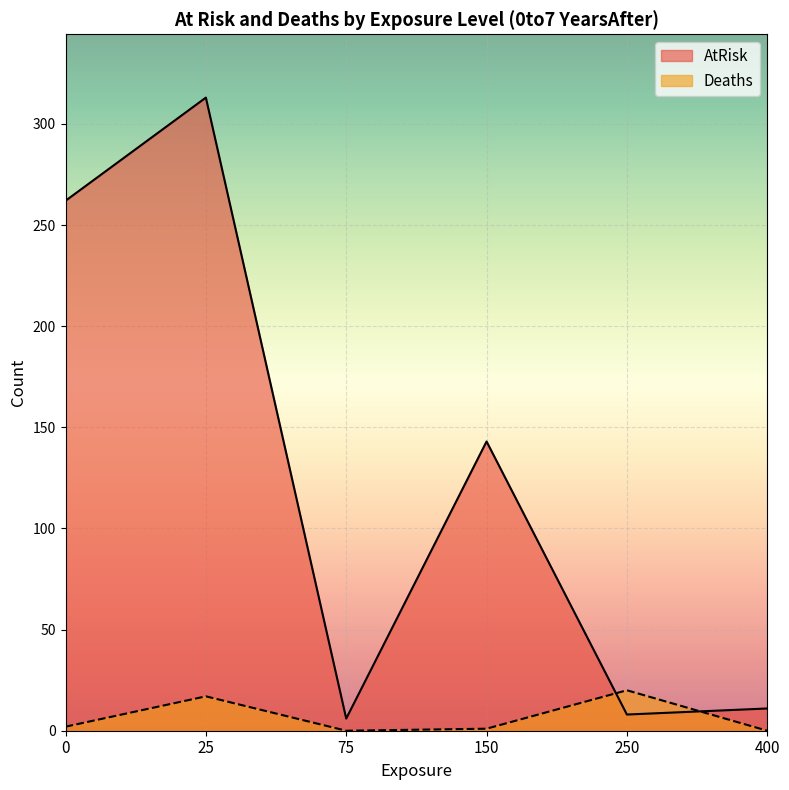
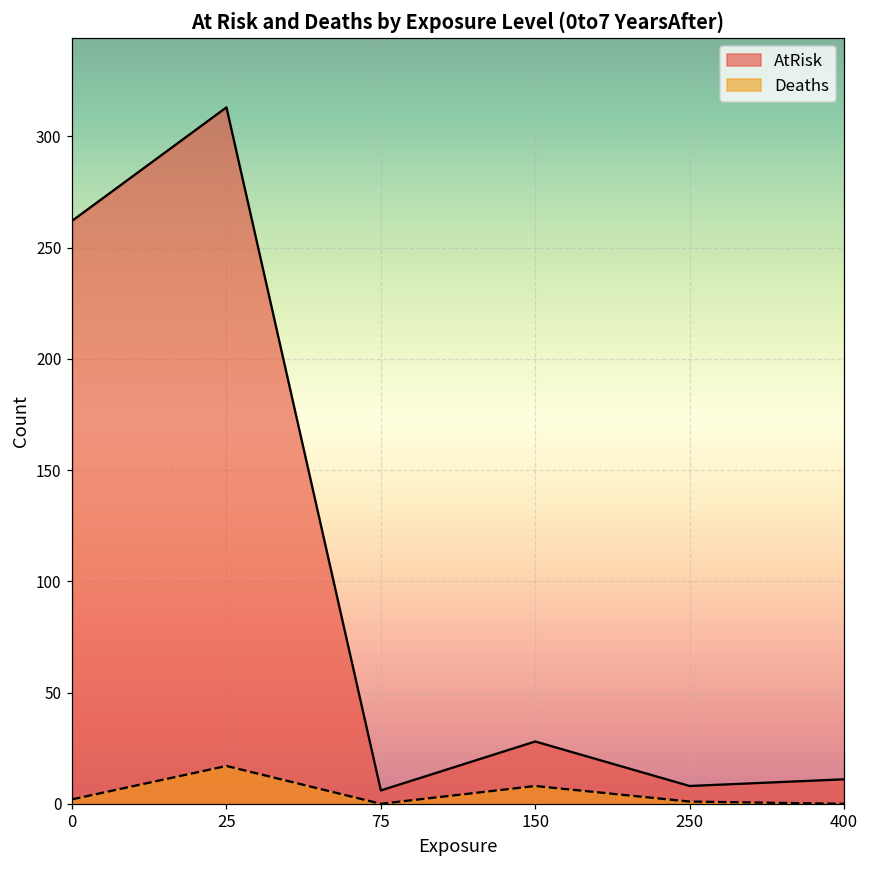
  {
    "AtRisk": {
      "0": 262,
      "25": 313,
      "75": 6,
-     "150": 143,
+     "150": 28,
      "250": 8,
      "400": 11
    },
    "Deaths": {
      "0": 2,
      "25": 17,
      "75": 0,
-     "150": 1,
-     "250": 20,
+     "150": 8,
+     "250": 1,
      "400": 0
    }
  }
